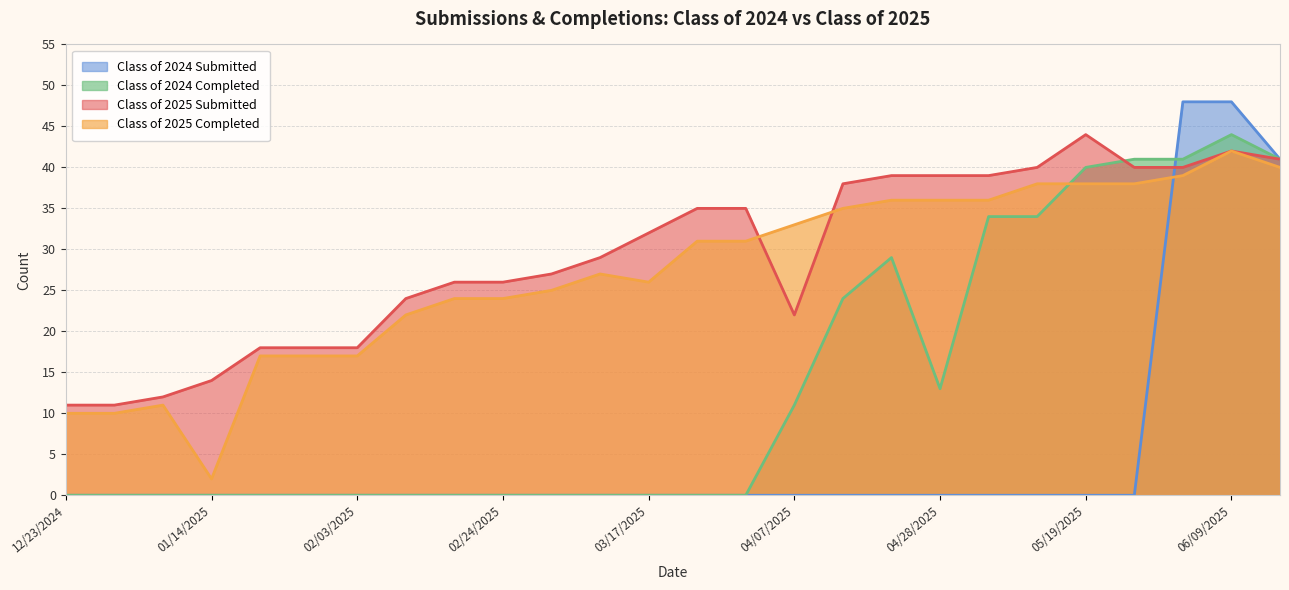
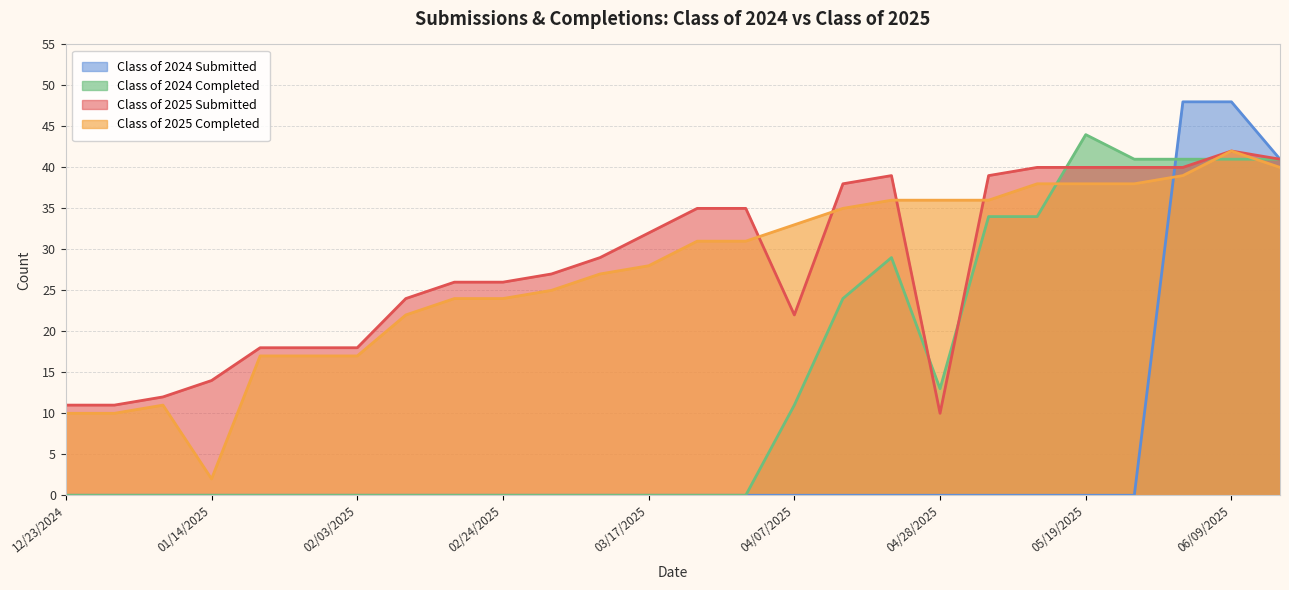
  {
    "Class of 2024 Submitted": {
      "04/07/2025": 0,
      "04/28/2025": 0,
      "05/19/2025": 0,
      "06/09/2025": 48
    },
    "Class of 2024 Completed": {
      "04/07/2025": 11,
      "04/28/2025": 13,
-     "05/19/2025": 40,
-     "06/09/2025": 44
+     "05/19/2025": 44,
+     "06/09/2025": 41
    },
    "Class of 2025 Submitted": {
      "12/23/2024": 11,
      "01/14/2025": 14,
      "02/03/2025": 18,
      "02/24/2025": 26,
      "03/17/2025": 32,
      "04/07/2025": 22,
-     "04/28/2025": 39,
-     "05/19/2025": 44
+     "04/28/2025": 10,
+     "05/19/2025": 40
    },
    "Class of 2025 Completed": {
      "12/23/2024": 10,
      "01/14/2025": 2,
      "02/03/2025": 17,
      "02/24/2025": 24,
-     "03/17/2025": 26,
+     "03/17/2025": 28,
      "04/07/2025": 33,
      "04/28/2025": 36,
      "05/19/2025": 38
    }
  }
